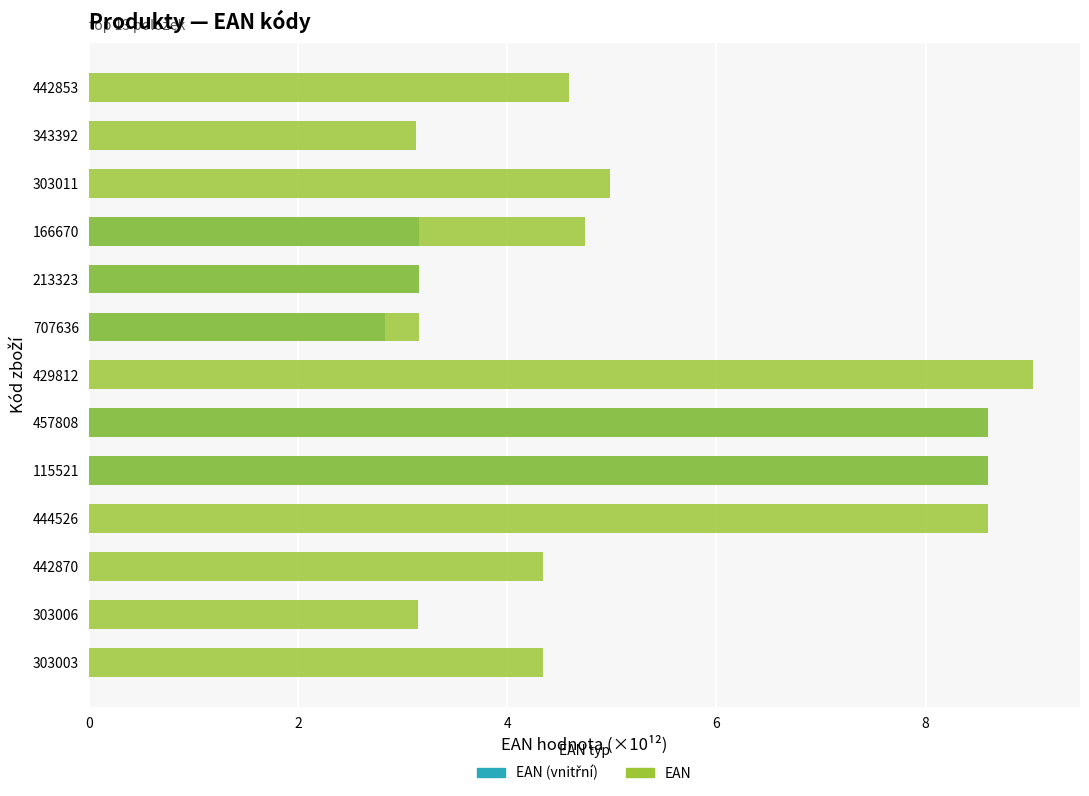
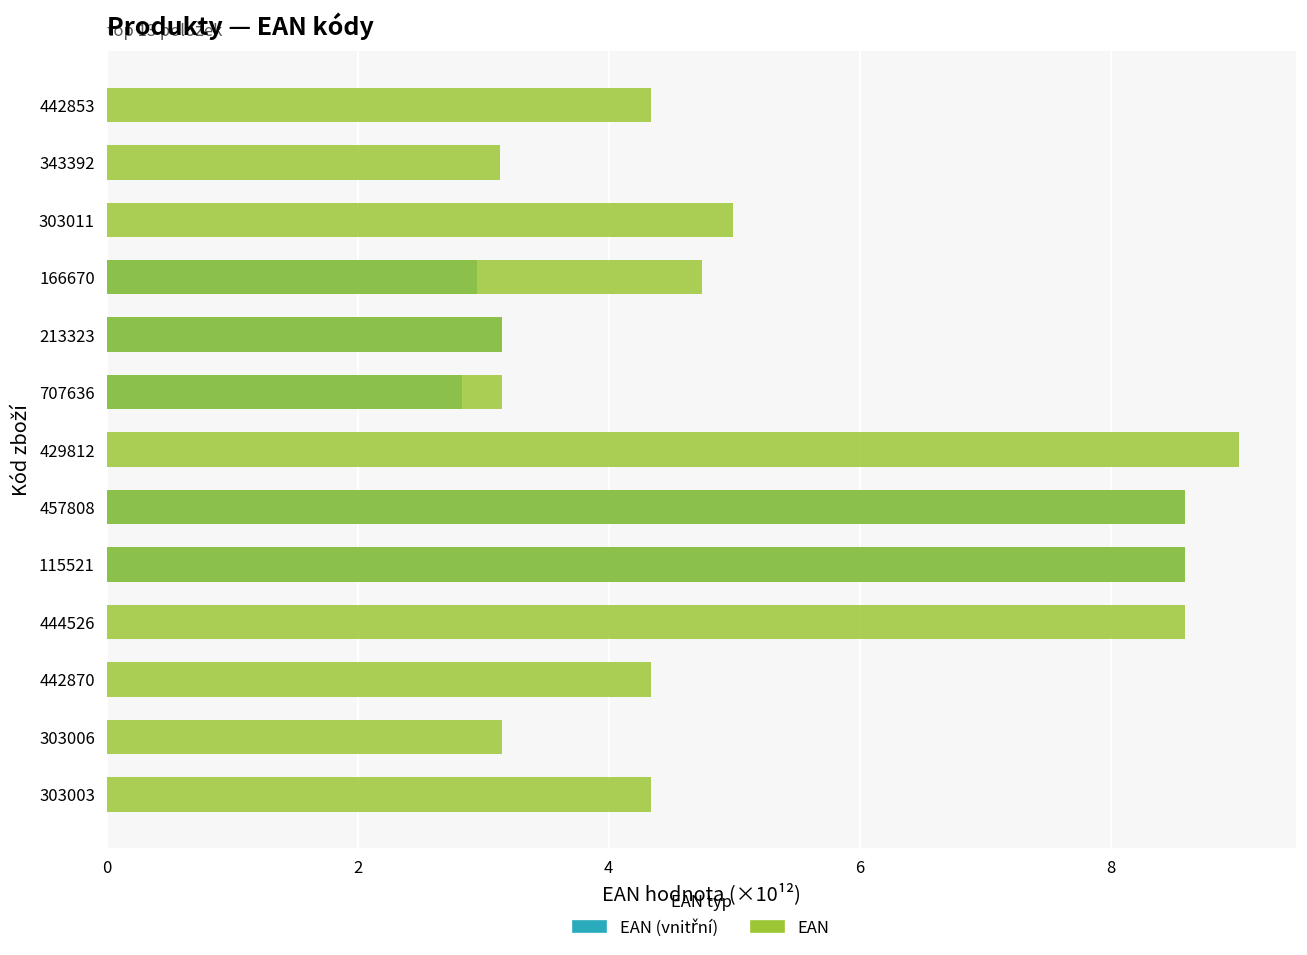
  {
    "EAN (vnitřní)": {
      "442853": 0.00,
      "343392": 0.00,
      "303011": 0.00,
-     "166670": 3.15,
+     "166670": 2.95,
      "213323": 3.15,
      "429812": 0.00,
      "457808": 8.59,
      "115521": 8.59,
      "444526": 0.00,
      "442870": 0.00,
      "303006": 0.00,
      "303003": 0.00
    },
    "EAN": {
-     "442853": 4.59,
+     "442853": 4.34,
      "343392": 3.13,
      "303011": 4.99,
      "166670": 4.74,
      "213323": 3.15,
      "707636": 3.15,
      "429812": 9.02,
      "457808": 8.59,
      "115521": 8.59,
      "444526": 8.59,
      "442870": 4.34,
      "303006": 3.15,
      "303003": 4.34
    }
  }
